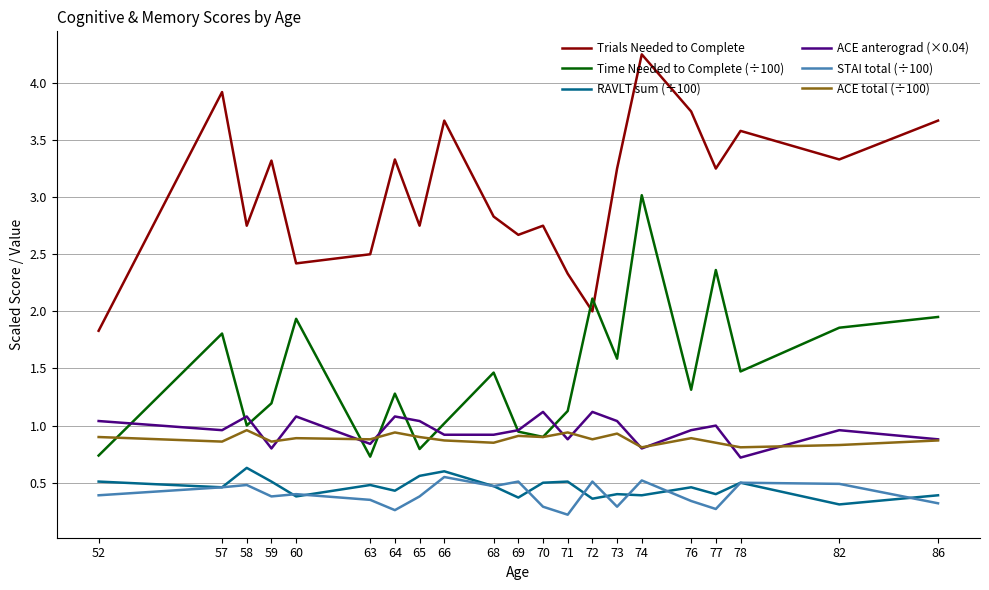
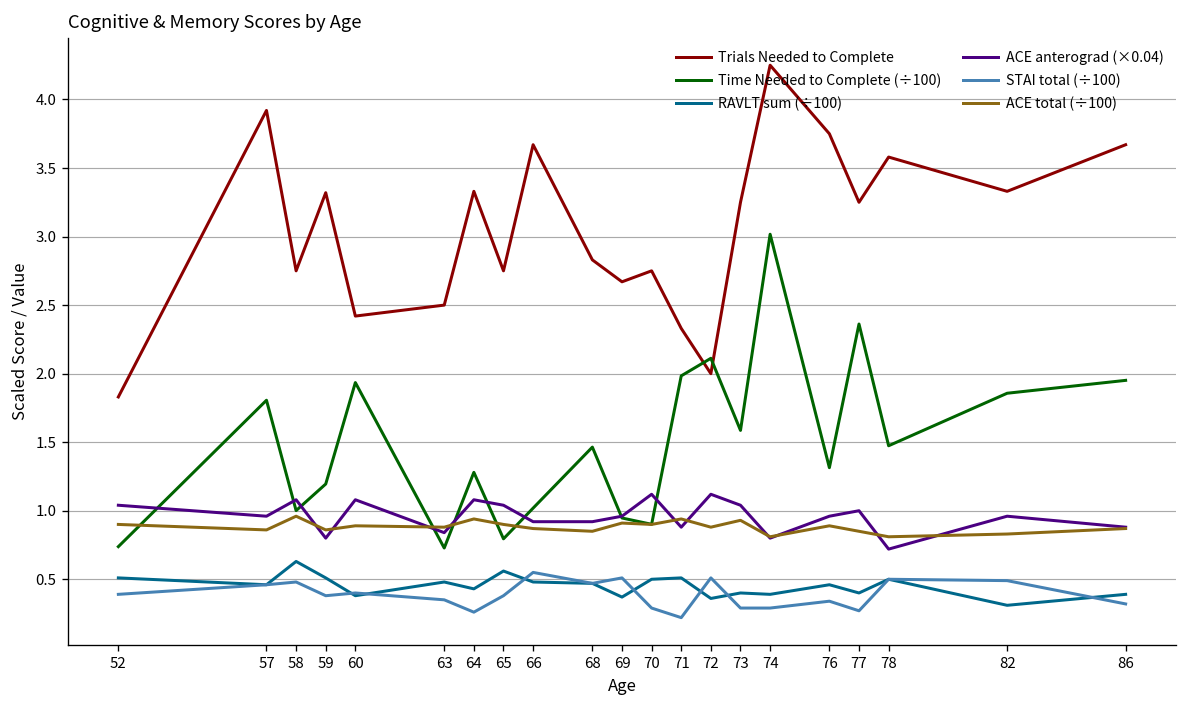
  {
    "Trials Needed to Complete": {
      "52": 1.83,
      "57": 3.92,
      "58": 2.75,
      "59": 3.32,
      "60": 2.42,
      "63": 2.50,
      "64": 3.33,
      "65": 2.75,
      "66": 3.67,
      "68": 2.83,
      "69": 2.67,
      "70": 2.75,
      "71": 2.33,
      "72": 2.00,
      "73": 3.25,
      "74": 4.25,
      "76": 3.75,
      "77": 3.25,
      "78": 3.58,
      "82": 3.33,
      "86": 3.67
    },
    "Time Needed to Complete (÷100)": {
      "52": 0.74,
      "57": 1.81,
      "58": 1.00,
      "59": 1.20,
      "60": 1.94,
      "63": 0.73,
      "64": 1.28,
      "65": 0.80,
      "66": 1.02,
      "68": 1.46,
-     "71": 1.13,
+     "71": 1.98,
      "72": 2.11,
      "73": 1.59,
      "74": 3.02,
      "76": 1.31,
      "77": 2.36,
      "78": 1.47,
      "82": 1.86,
      "86": 1.95
    },
    "RAVLT sum (÷100)": {
      "52": 0.51,
      "58": 0.63,
      "59": 0.51,
      "63": 0.48,
      "64": 0.43,
      "65": 0.56,
-     "66": 0.60,
+     "66": 0.48,
      "69": 0.37,
      "70": 0.50,
      "71": 0.51,
      "72": 0.36,
      "73": 0.40,
      "74": 0.39,
      "76": 0.46,
      "77": 0.40,
      "82": 0.31,
      "86": 0.39
    },
    "ACE anterograd (×0.04)": {
      "52": 1.04,
      "57": 0.96,
      "58": 1.08,
      "59": 0.80,
      "60": 1.08,
      "63": 0.84,
      "64": 1.08,
      "65": 1.04,
      "66": 0.92,
      "68": 0.92,
      "70": 1.12,
      "71": 0.88,
      "72": 1.12,
      "73": 1.04,
      "76": 0.96,
      "77": 1.00,
      "78": 0.72,
      "82": 0.96
    },
    "STAI total (÷100)": {
      "52": 0.39,
      "58": 0.48,
      "59": 0.38,
      "63": 0.35,
      "64": 0.26,
      "65": 0.38,
      "66": 0.55,
      "69": 0.51,
      "70": 0.29,
      "71": 0.22,
      "72": 0.51,
      "73": 0.29,
-     "74": 0.52,
+     "74": 0.29,
      "76": 0.34,
      "77": 0.27,
      "82": 0.49,
      "86": 0.32
    },
    "ACE total (÷100)": {
      "52": 0.90,
      "57": 0.86,
      "58": 0.96,
      "59": 0.86,
      "60": 0.89,
      "63": 0.88,
      "64": 0.94,
      "65": 0.90,
      "66": 0.87,
      "68": 0.85,
      "69": 0.91,
      "71": 0.94,
      "72": 0.88,
      "73": 0.93,
      "76": 0.89,
      "77": 0.85,
      "78": 0.81,
      "82": 0.83
    }
  }
